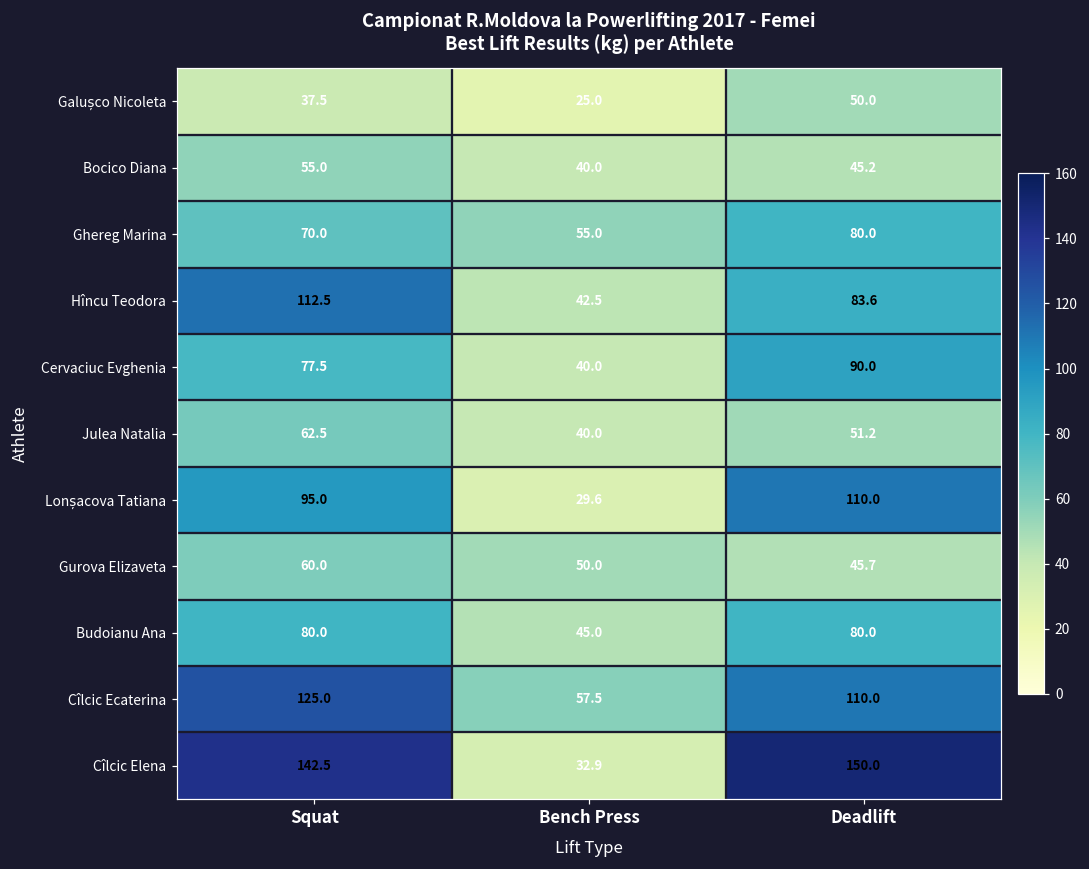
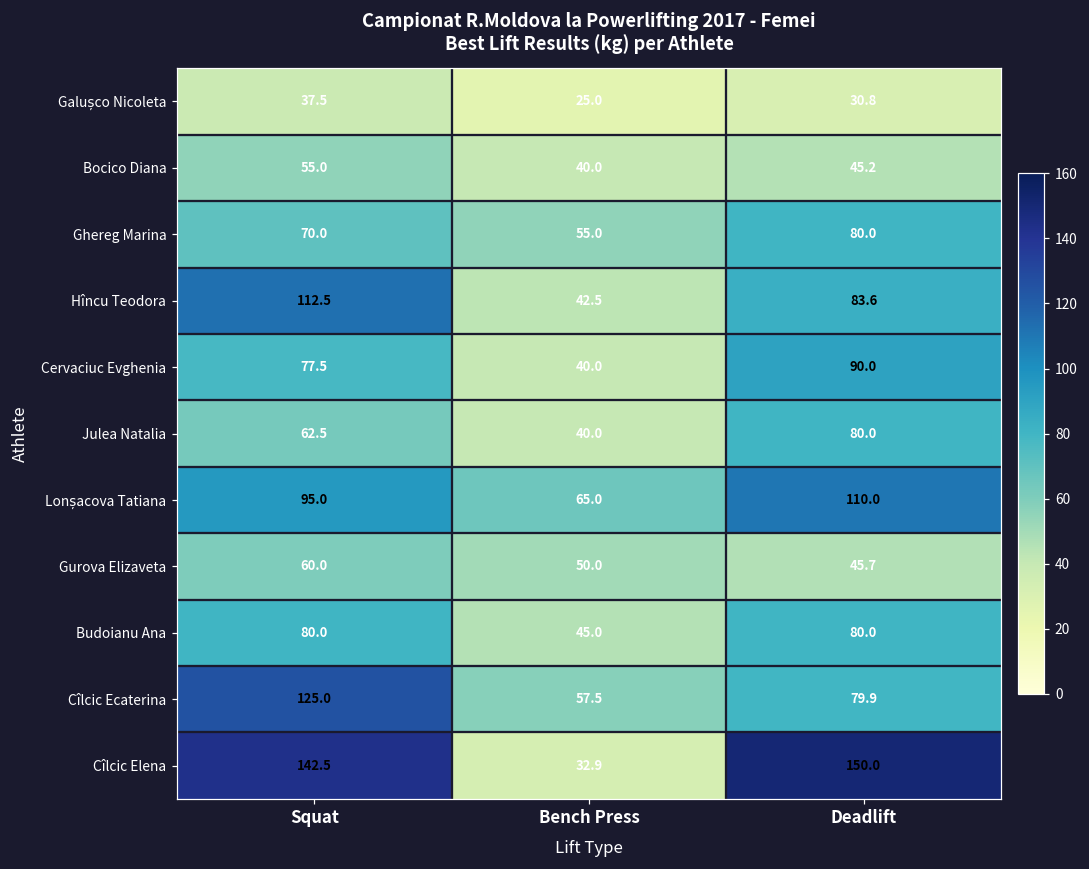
  {
    "Galușco Nicoleta": {
      "Squat": 37.5,
      "Bench Press": 25.0,
-     "Deadlift": 50.0
+     "Deadlift": 30.8
    },
    "Bocico Diana": {
      "Squat": 55.0,
      "Bench Press": 40.0,
      "Deadlift": 45.2
    },
    "Ghereg Marina": {
      "Squat": 70.0,
      "Bench Press": 55.0,
      "Deadlift": 80.0
    },
    "Hîncu Teodora": {
      "Squat": 112.5,
      "Bench Press": 42.5,
      "Deadlift": 83.6
    },
    "Cervaciuc Evghenia": {
      "Squat": 77.5,
      "Bench Press": 40.0,
      "Deadlift": 90.0
    },
    "Julea Natalia": {
      "Squat": 62.5,
      "Bench Press": 40.0,
-     "Deadlift": 51.2
+     "Deadlift": 80.0
    },
    "Lonșacova Tatiana": {
      "Squat": 95.0,
-     "Bench Press": 29.6,
+     "Bench Press": 65.0,
      "Deadlift": 110.0
    },
    "Gurova Elizaveta": {
      "Squat": 60.0,
      "Bench Press": 50.0,
      "Deadlift": 45.7
    },
    "Budoianu Ana": {
      "Squat": 80.0,
      "Bench Press": 45.0,
      "Deadlift": 80.0
    },
    "Cîlcic Ecaterina": {
      "Squat": 125.0,
      "Bench Press": 57.5,
-     "Deadlift": 110.0
+     "Deadlift": 79.9
    },
    "Cîlcic Elena": {
      "Squat": 142.5,
      "Bench Press": 32.9,
      "Deadlift": 150.0
    }
  }
